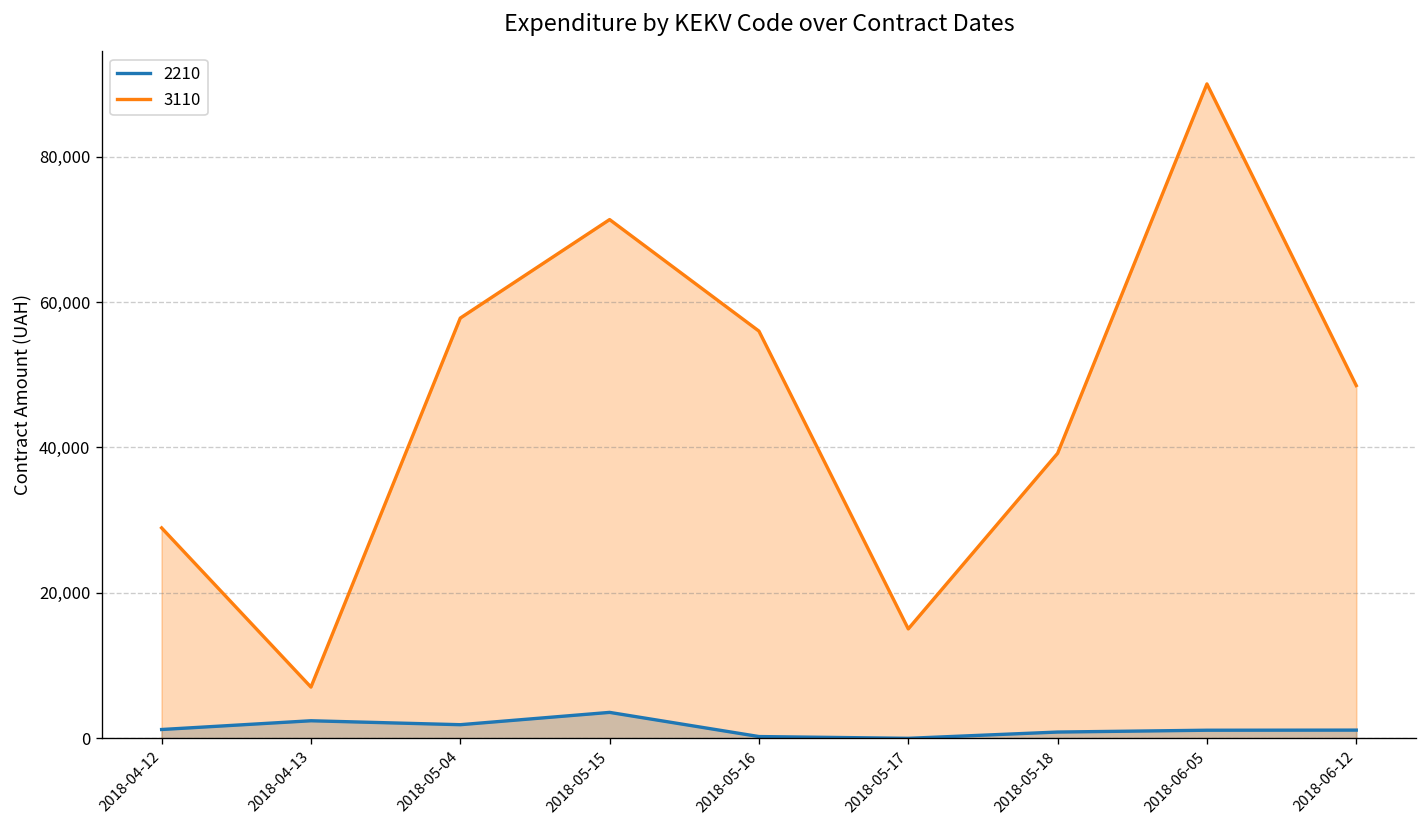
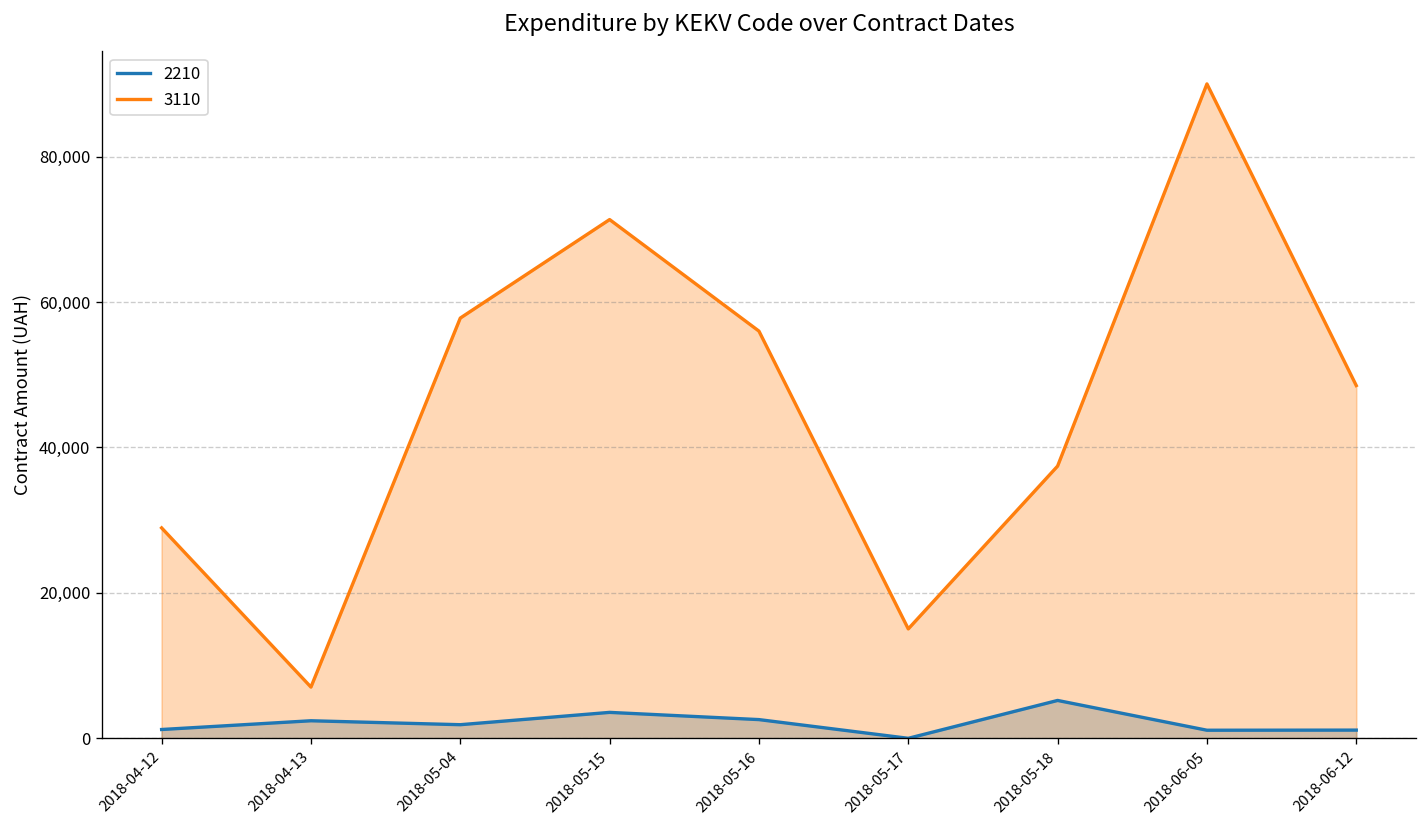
  {
    "2210": {
      "2018-04-12": "1,000",
      "2018-04-13": "2,000",
      "2018-05-04": "2,000",
      "2018-05-15": "4,000",
-     "2018-05-16": "0",
+     "2018-05-16": "3,000",
      "2018-05-17": "0",
-     "2018-05-18": "1,000",
+     "2018-05-18": "5,000",
      "2018-06-05": "1,000",
      "2018-06-12": "1,000"
    },
    "3110": {
      "2018-04-12": "29,000",
      "2018-04-13": "7,000",
      "2018-05-04": "58,000",
      "2018-05-15": "71,000",
      "2018-05-16": "56,000",
      "2018-05-17": "15,000",
-     "2018-05-18": "39,000",
+     "2018-05-18": "37,000",
      "2018-06-05": "90,000",
      "2018-06-12": "49,000"
    }
  }
